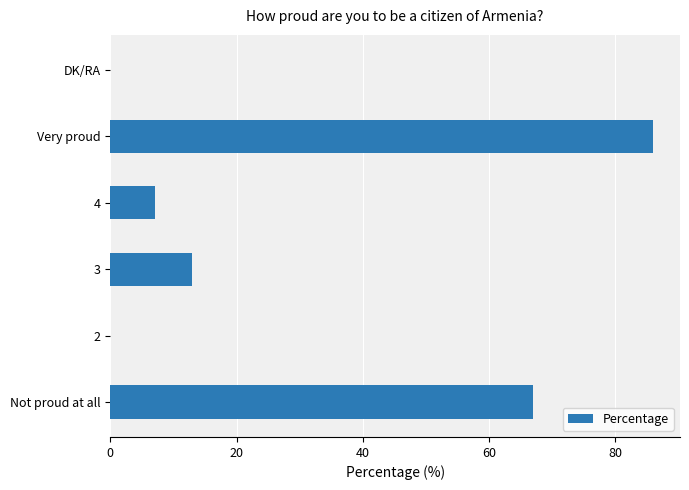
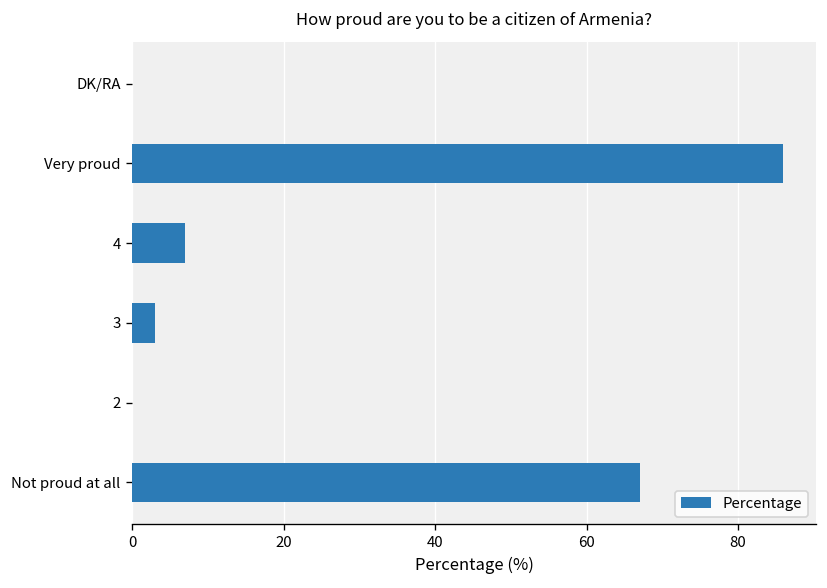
  {
    "DK/RA": 0,
    "Very proud": 86,
    "4": 7,
-   "3": 13,
+   "3": 3,
    "2": 0,
    "Not proud at all": 67
  }
